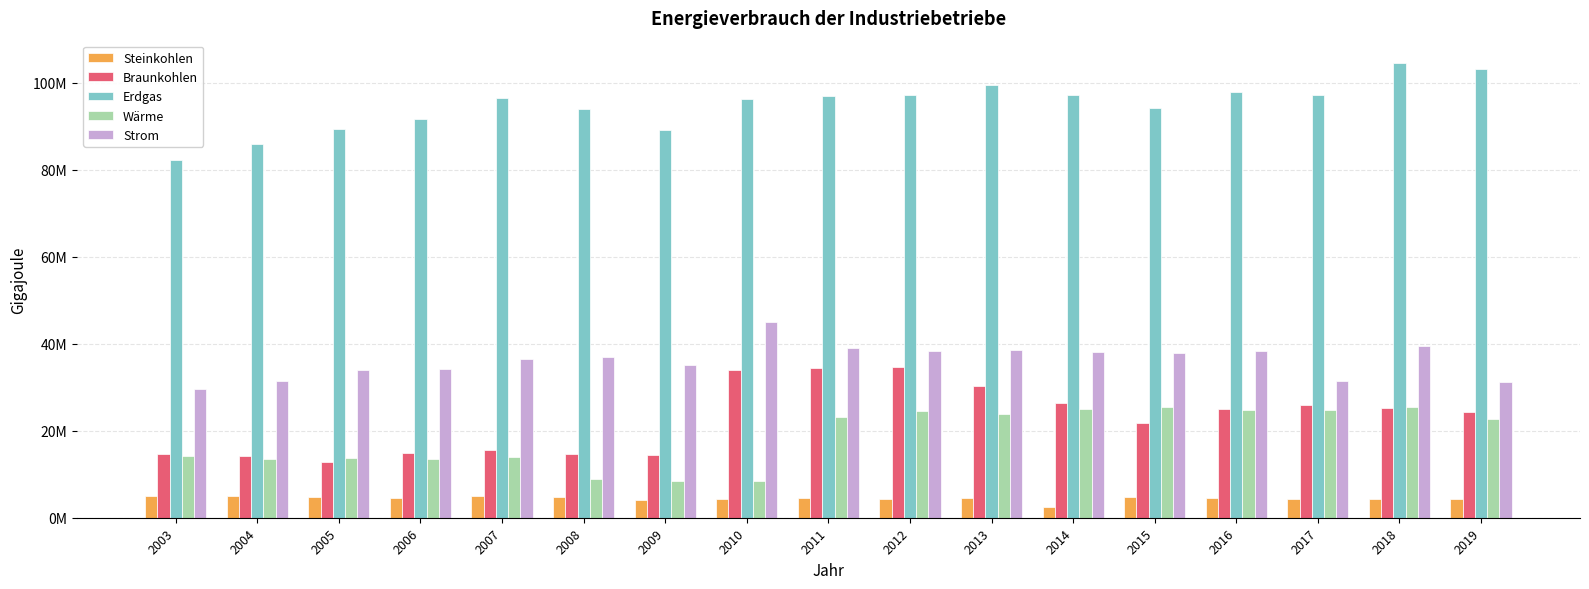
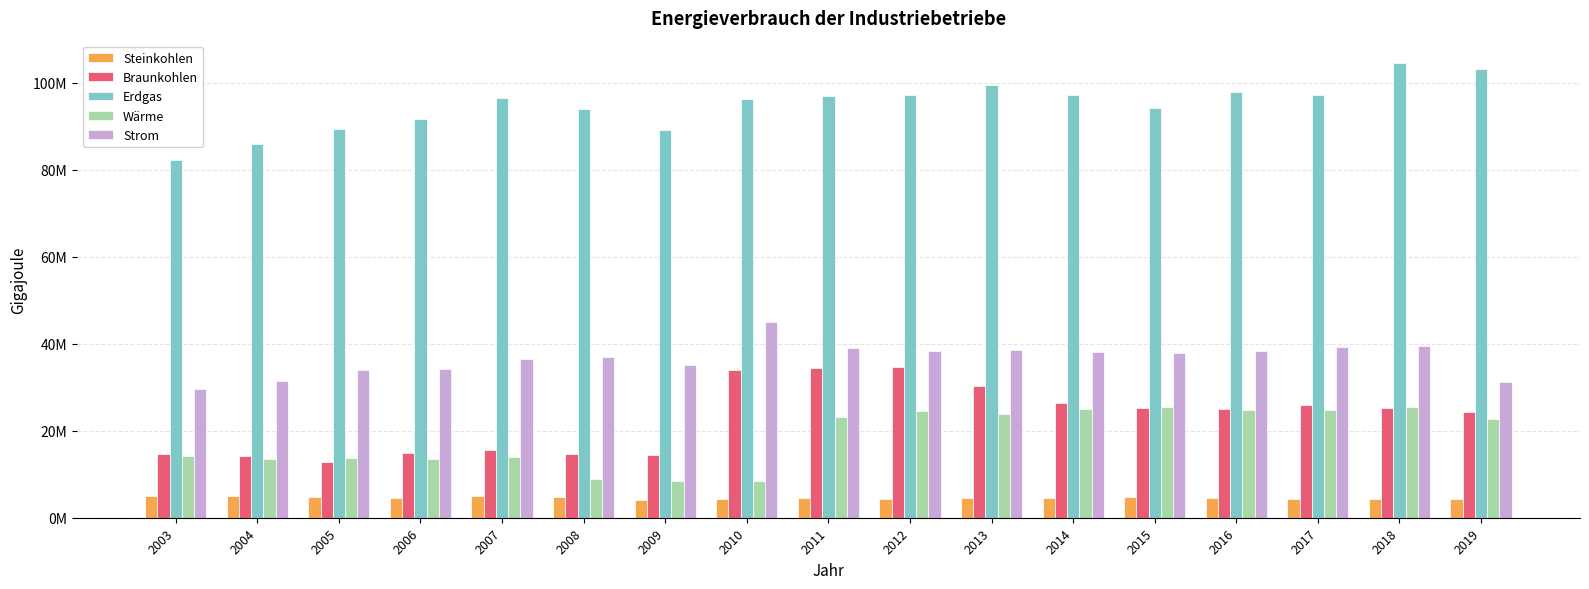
  {
    "Steinkohlen": {
      "2003": 5000000,
      "2004": 5000000,
      "2005": 5000000,
      "2006": 5000000,
      "2007": 5000000,
      "2008": 5000000,
      "2009": 4000000,
      "2010": 4000000,
      "2011": 5000000,
      "2012": 4000000,
      "2013": 4000000,
-     "2014": 2000000,
+     "2014": 5000000,
      "2015": 5000000,
      "2016": 4000000,
      "2017": 4000000,
      "2018": 4000000,
      "2019": 4000000
    },
    "Braunkohlen": {
      "2003": 15000000,
      "2004": 14000000,
      "2005": 13000000,
      "2006": 15000000,
      "2007": 16000000,
      "2008": 15000000,
      "2009": 14000000,
      "2010": 34000000,
      "2011": 34000000,
      "2012": 35000000,
      "2013": 30000000,
      "2014": 26000000,
-     "2015": 22000000,
+     "2015": 25000000,
      "2016": 25000000,
      "2017": 26000000,
      "2018": 25000000,
      "2019": 24000000
    },
    "Strom": {
      "2003": 30000000,
      "2004": 32000000,
      "2005": 34000000,
      "2006": 34000000,
      "2007": 36000000,
      "2008": 37000000,
      "2009": 35000000,
      "2010": 45000000,
      "2011": 39000000,
      "2012": 38000000,
      "2013": 39000000,
      "2014": 38000000,
      "2015": 38000000,
      "2016": 38000000,
-     "2017": 31000000,
+     "2017": 39000000,
      "2018": 40000000,
      "2019": 31000000
    }
  }
